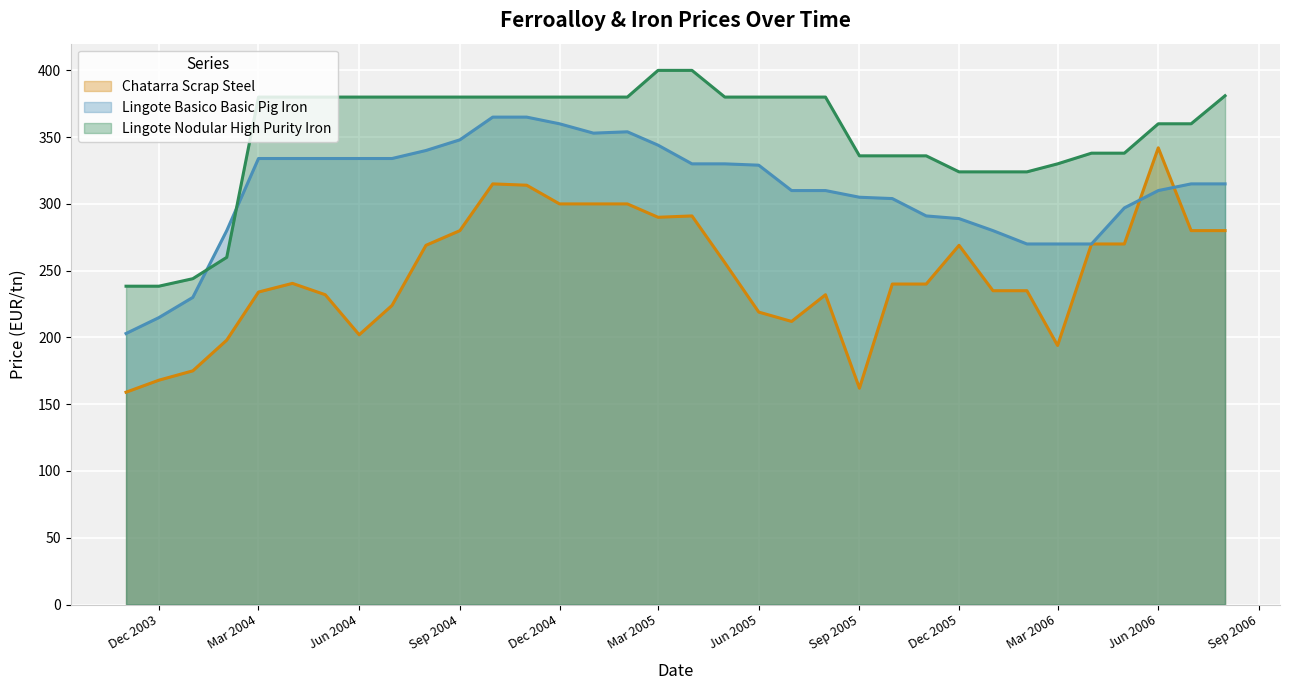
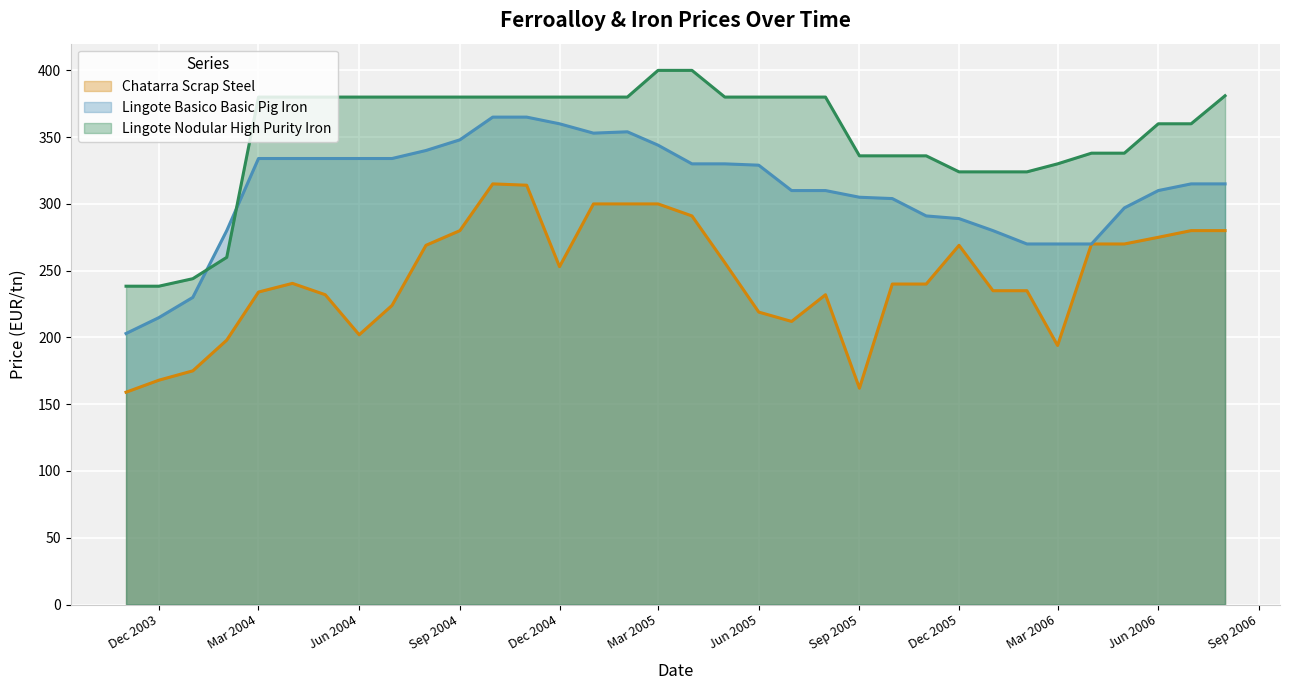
  {
    "Chatarra Scrap Steel": {
      "Dec 2003": 168,
      "Mar 2004": 234,
      "Jun 2004": 202,
      "Sep 2004": 280,
-     "Dec 2004": 300,
-     "Mar 2005": 290,
+     "Dec 2004": 253,
+     "Mar 2005": 300,
      "Jun 2005": 219,
      "Sep 2005": 162,
      "Dec 2005": 269,
      "Mar 2006": 194,
-     "Jun 2006": 342
+     "Jun 2006": 275
    }
  }
